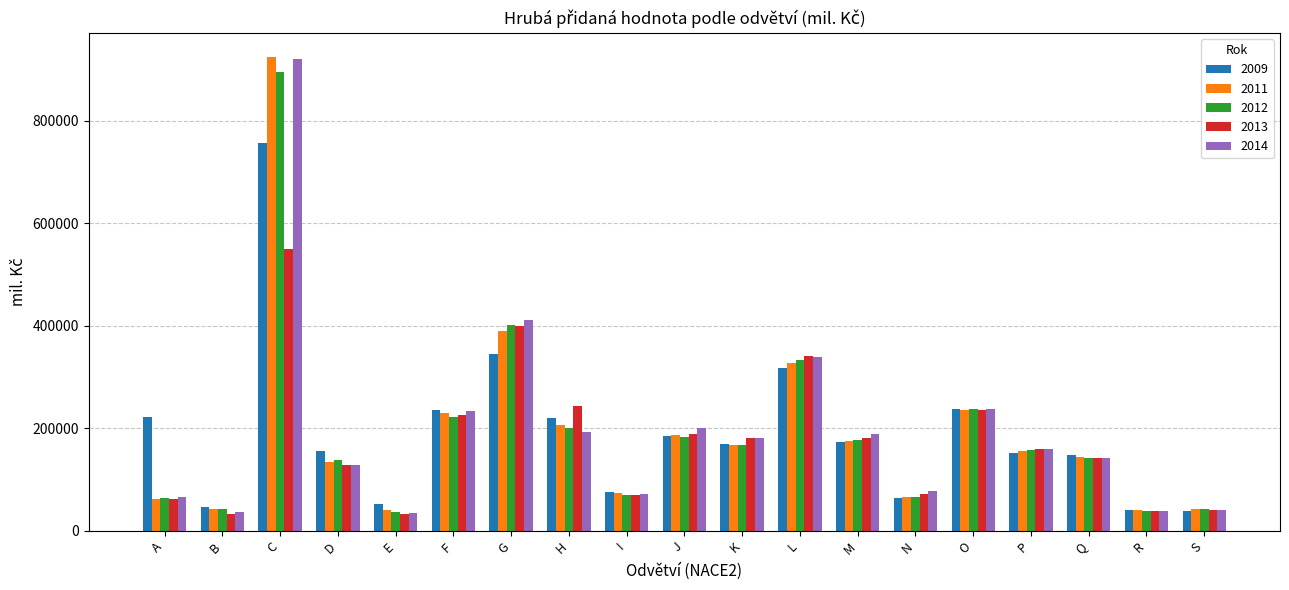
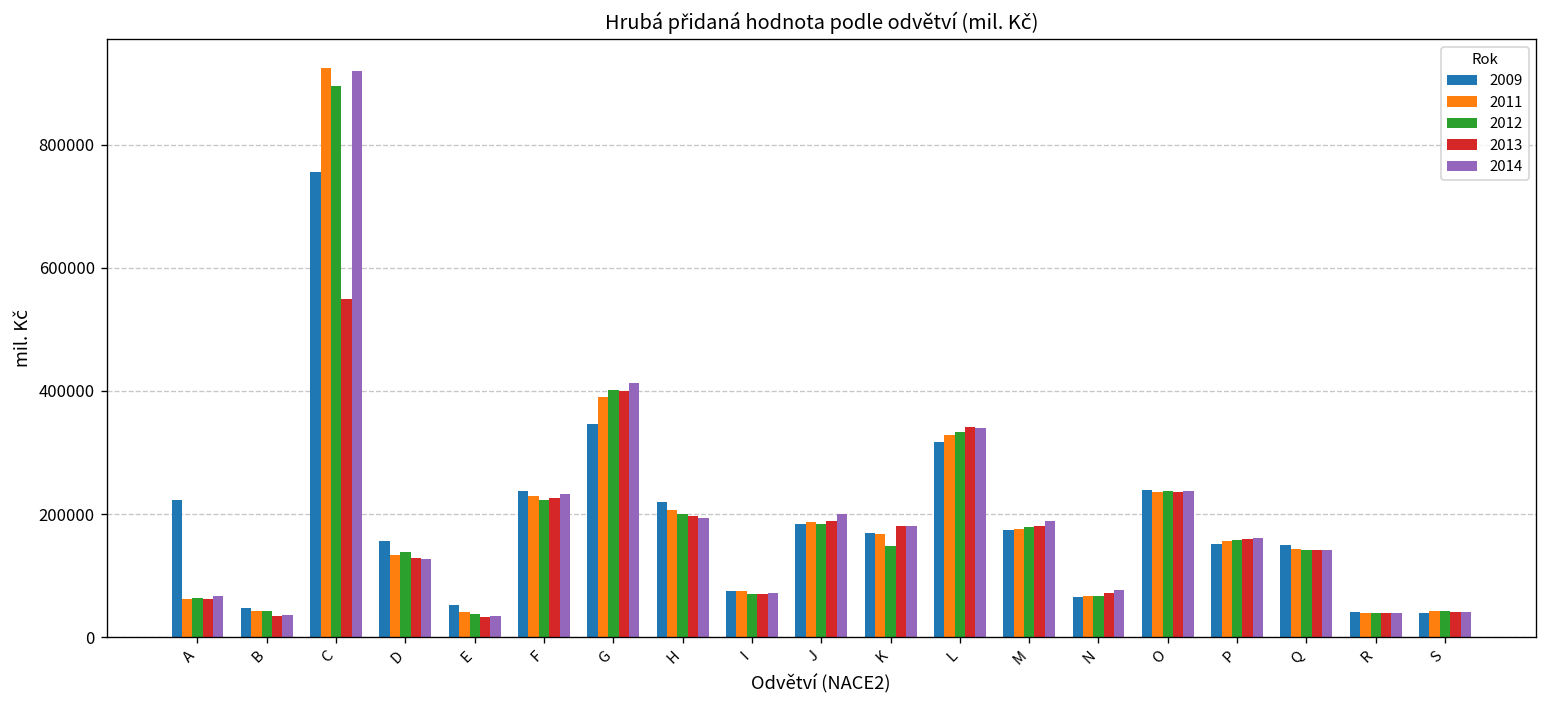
  {
    "2009": {
      "A": 220000,
      "B": 50000,
      "C": 760000,
      "D": 160000,
      "E": 50000,
      "F": 240000,
      "G": 350000,
      "H": 220000,
      "I": 80000,
      "J": 180000,
      "K": 170000,
      "L": 320000,
      "M": 170000,
      "N": 60000,
      "O": 240000,
      "P": 150000,
      "Q": 150000,
      "R": 40000,
      "S": 40000
    },
    "2011": {
      "A": 60000,
      "B": 40000,
      "C": 930000,
      "D": 130000,
      "E": 40000,
      "F": 230000,
      "G": 390000,
      "H": 210000,
      "I": 70000,
      "J": 190000,
      "K": 170000,
      "L": 330000,
      "M": 180000,
      "N": 70000,
      "O": 240000,
      "P": 160000,
      "Q": 140000,
      "R": 40000,
      "S": 40000
    },
    "2012": {
      "A": 60000,
      "B": 40000,
      "C": 900000,
      "D": 140000,
      "E": 40000,
      "F": 220000,
      "G": 400000,
      "H": 200000,
      "I": 70000,
      "J": 180000,
-     "K": 170000,
+     "K": 150000,
      "L": 330000,
      "M": 180000,
      "N": 70000,
      "O": 240000,
      "P": 160000,
      "Q": 140000,
      "R": 40000,
      "S": 40000
    },
    "2013": {
      "A": 60000,
      "B": 30000,
      "C": 550000,
      "D": 130000,
      "E": 30000,
      "F": 230000,
      "G": 400000,
-     "H": 240000,
+     "H": 200000,
      "I": 70000,
      "J": 190000,
      "K": 180000,
      "L": 340000,
      "M": 180000,
      "N": 70000,
      "O": 240000,
      "P": 160000,
      "Q": 140000,
      "R": 40000,
      "S": 40000
    },
    "2014": {
      "A": 70000,
      "B": 40000,
      "C": 920000,
      "D": 130000,
      "E": 30000,
      "F": 230000,
      "G": 410000,
      "H": 190000,
      "I": 70000,
      "J": 200000,
      "K": 180000,
      "L": 340000,
      "M": 190000,
      "N": 80000,
      "O": 240000,
      "P": 160000,
      "Q": 140000,
      "R": 40000,
      "S": 40000
    }
  }
